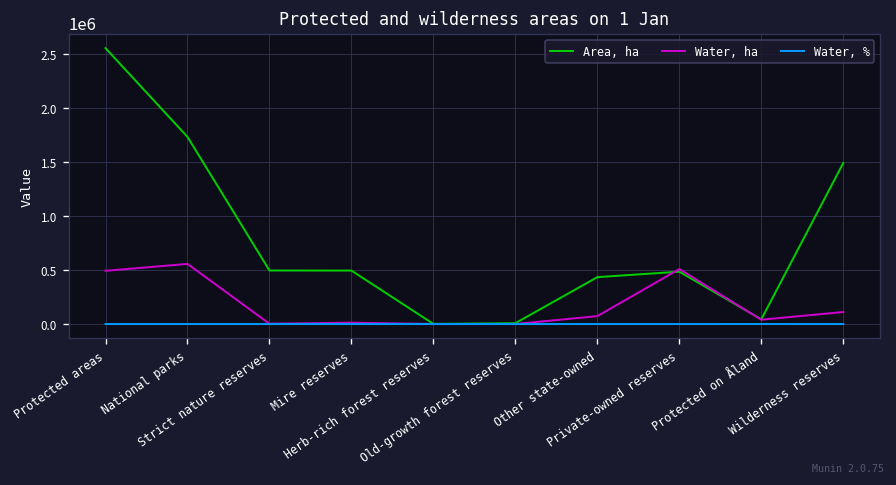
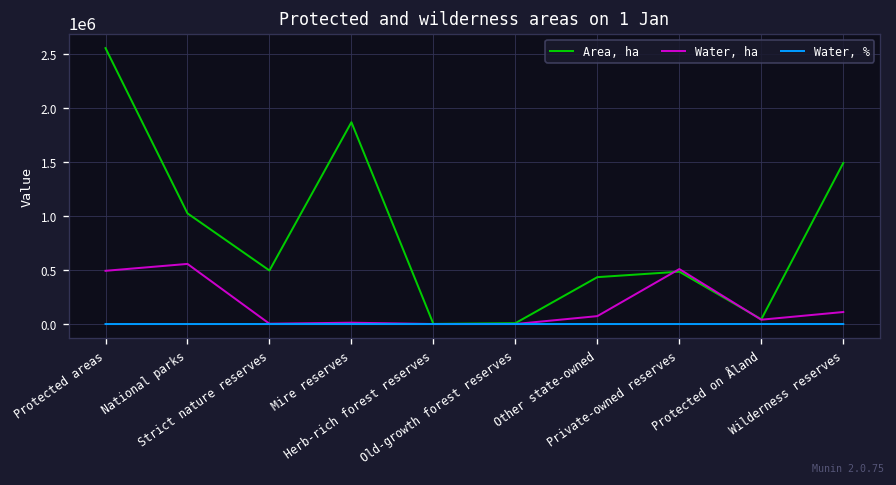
  {
    "Area, ha": {
      "Protected areas": 2600000,
-     "National parks": 1700000,
+     "National parks": 1000000,
      "Strict nature reserves": 500000,
-     "Mire reserves": 500000,
+     "Mire reserves": 1900000,
      "Other state-owned": 400000,
      "Wilderness reserves": 1500000
    },
    "Water, ha": {
      "Protected areas": 500000,
      "National parks": 600000,
      "Other state-owned": 100000,
      "Wilderness reserves": 100000
    },
    "Water, %": {
      "Protected areas": 0,
      "National parks": 0,
      "Other state-owned": 0,
      "Private-owned reserves": 0,
      "Protected on Åland": 0,
      "Wilderness reserves": 0
    }
  }
